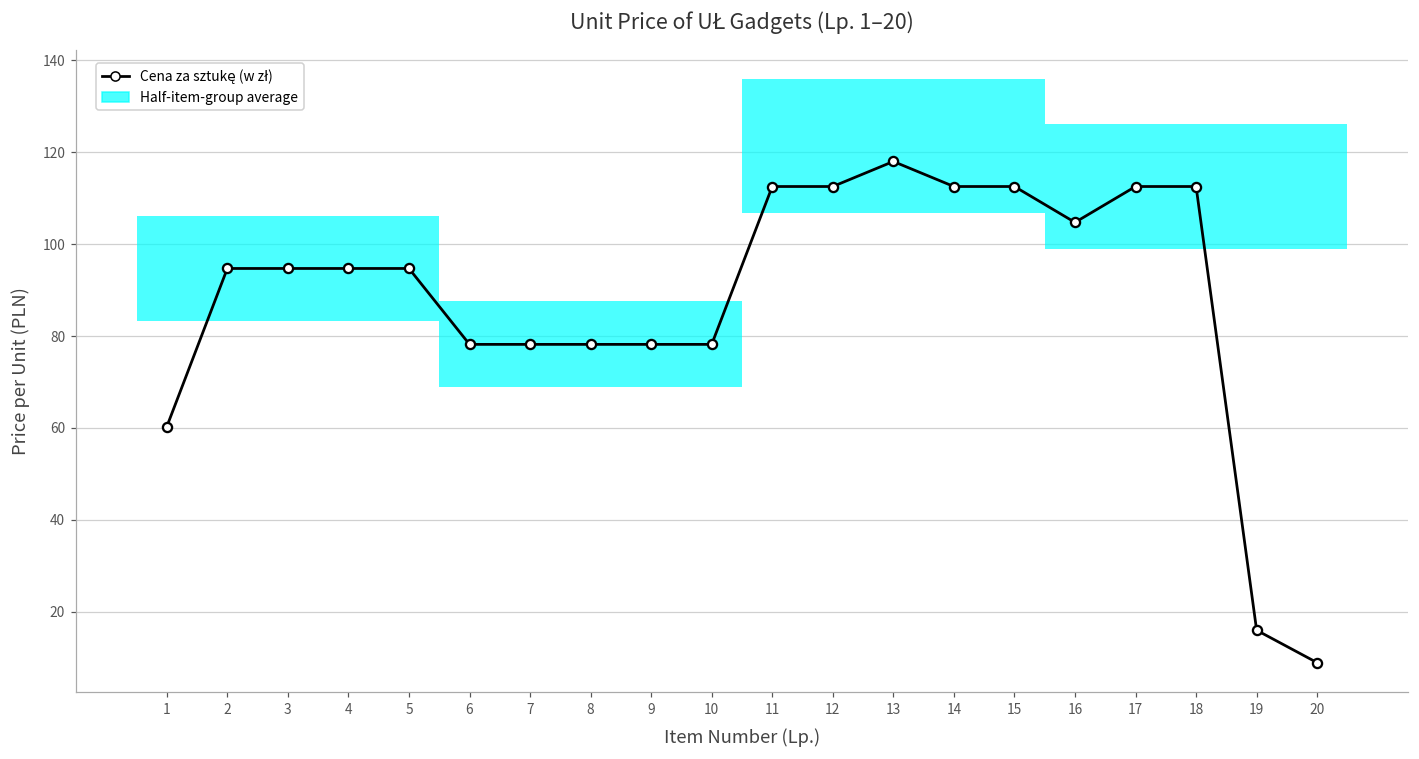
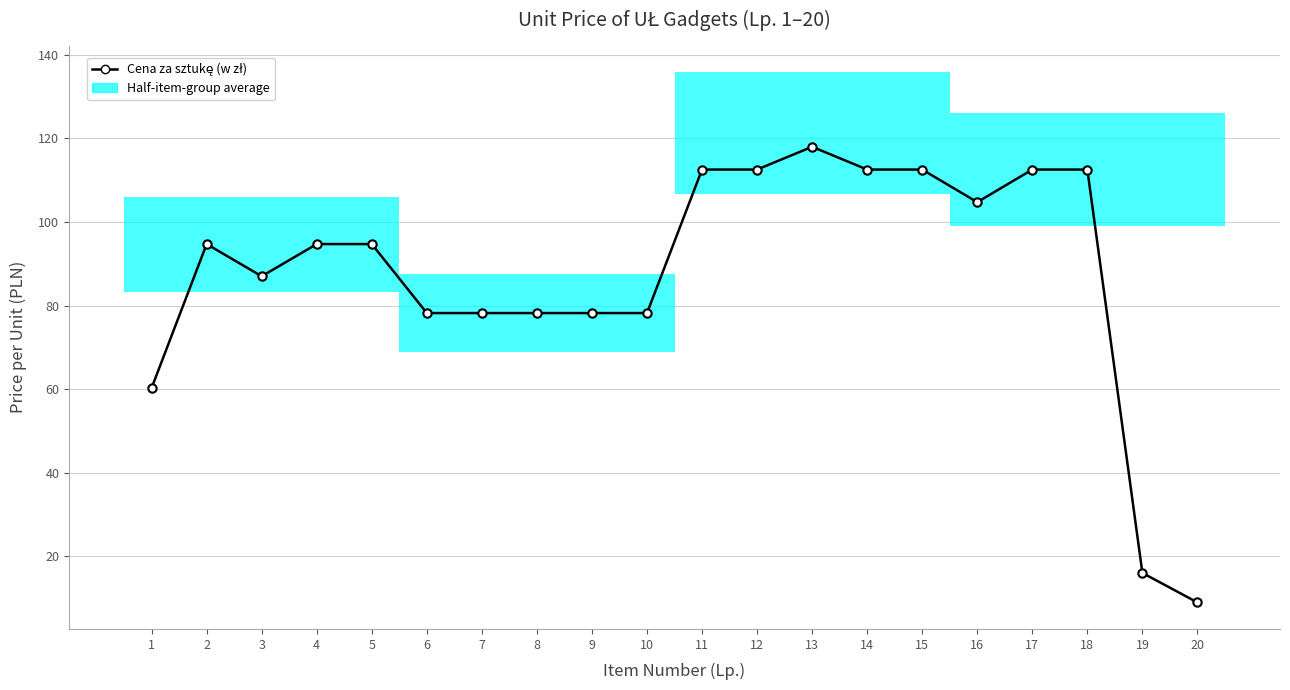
  {
    "Cena za sztukę (w zł)": {
      "1": 60,
      "2": 95,
-     "3": 95,
+     "3": 87,
      "4": 95,
      "5": 95,
      "6": 78,
      "7": 78,
      "8": 78,
      "9": 78,
      "10": 78,
      "11": 113,
      "12": 113,
      "13": 118,
      "14": 113,
      "15": 113,
      "16": 105,
      "17": 113,
      "18": 113,
      "19": 16,
      "20": 9
    }
  }
